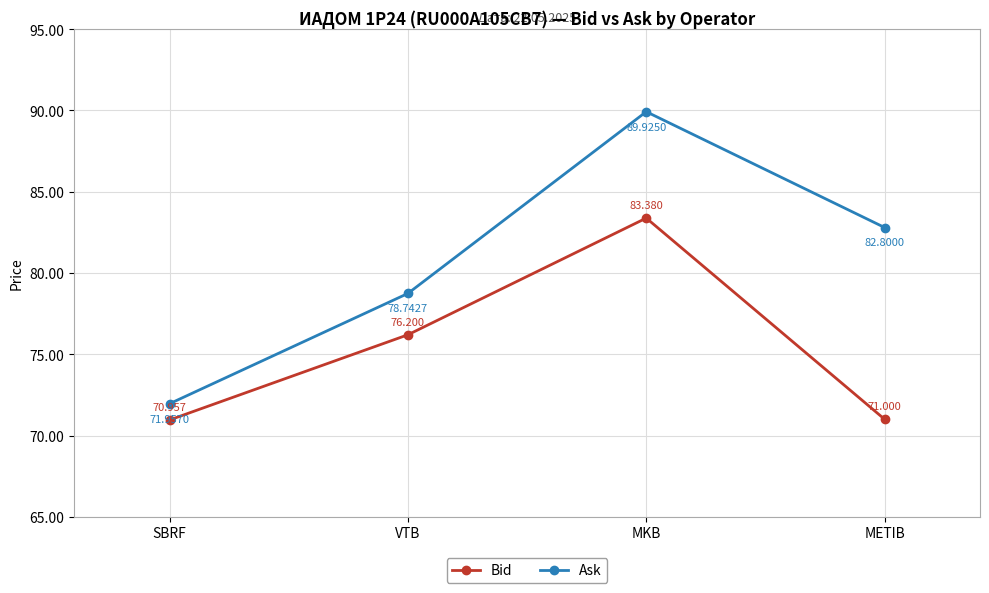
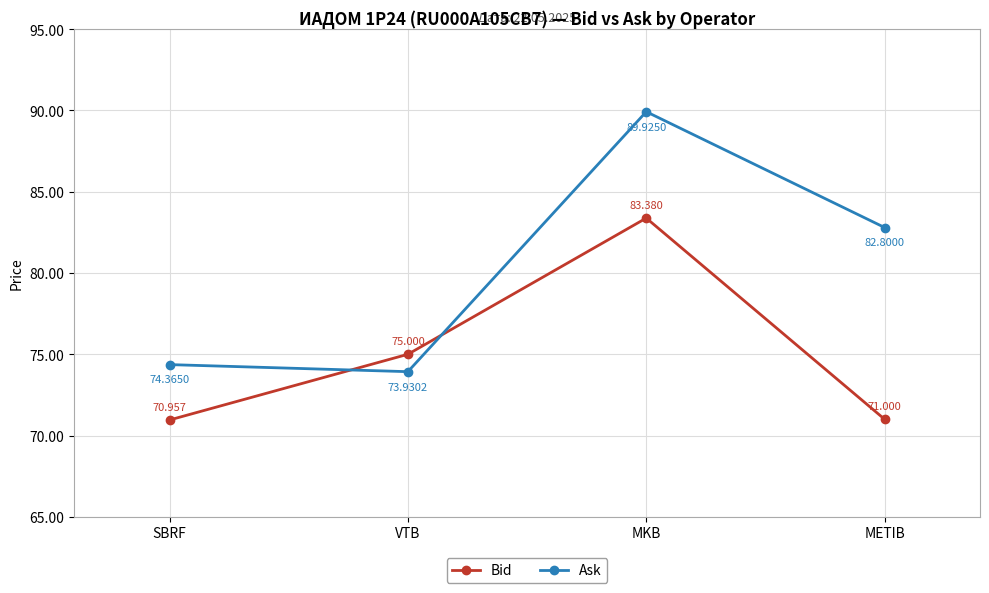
  {
    "Bid": {
      "SBRF": 70.957,
-     "VTB": 76.200,
+     "VTB": 75.000,
      "MKB": 83.380,
      "METIB": 71.000
    },
    "Ask": {
-     "SBRF": 71.9570,
-     "VTB": 78.7427,
+     "SBRF": 74.3650,
+     "VTB": 73.9302,
      "MKB": 89.9250,
      "METIB": 82.8000
    }
  }
